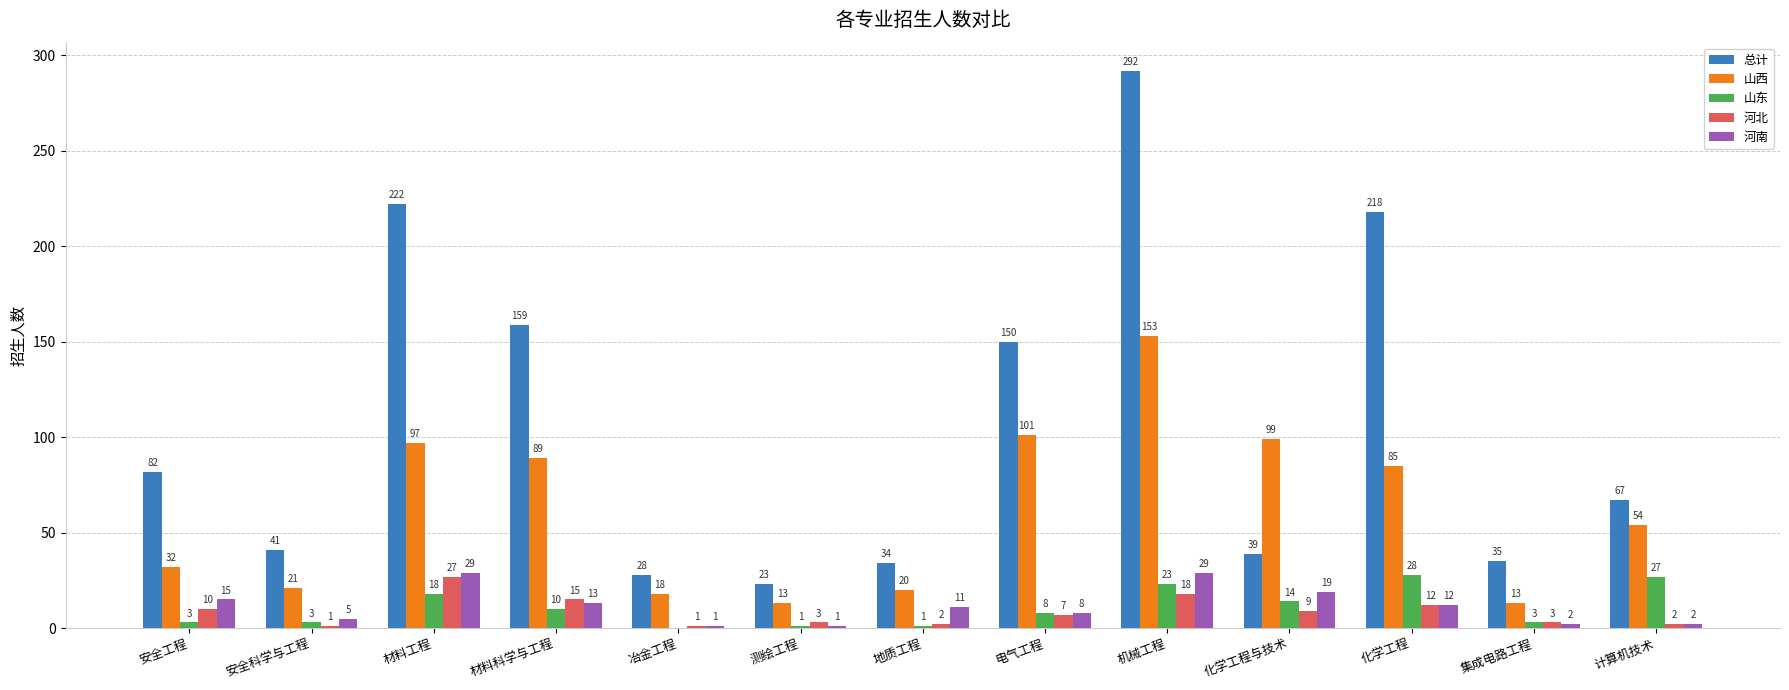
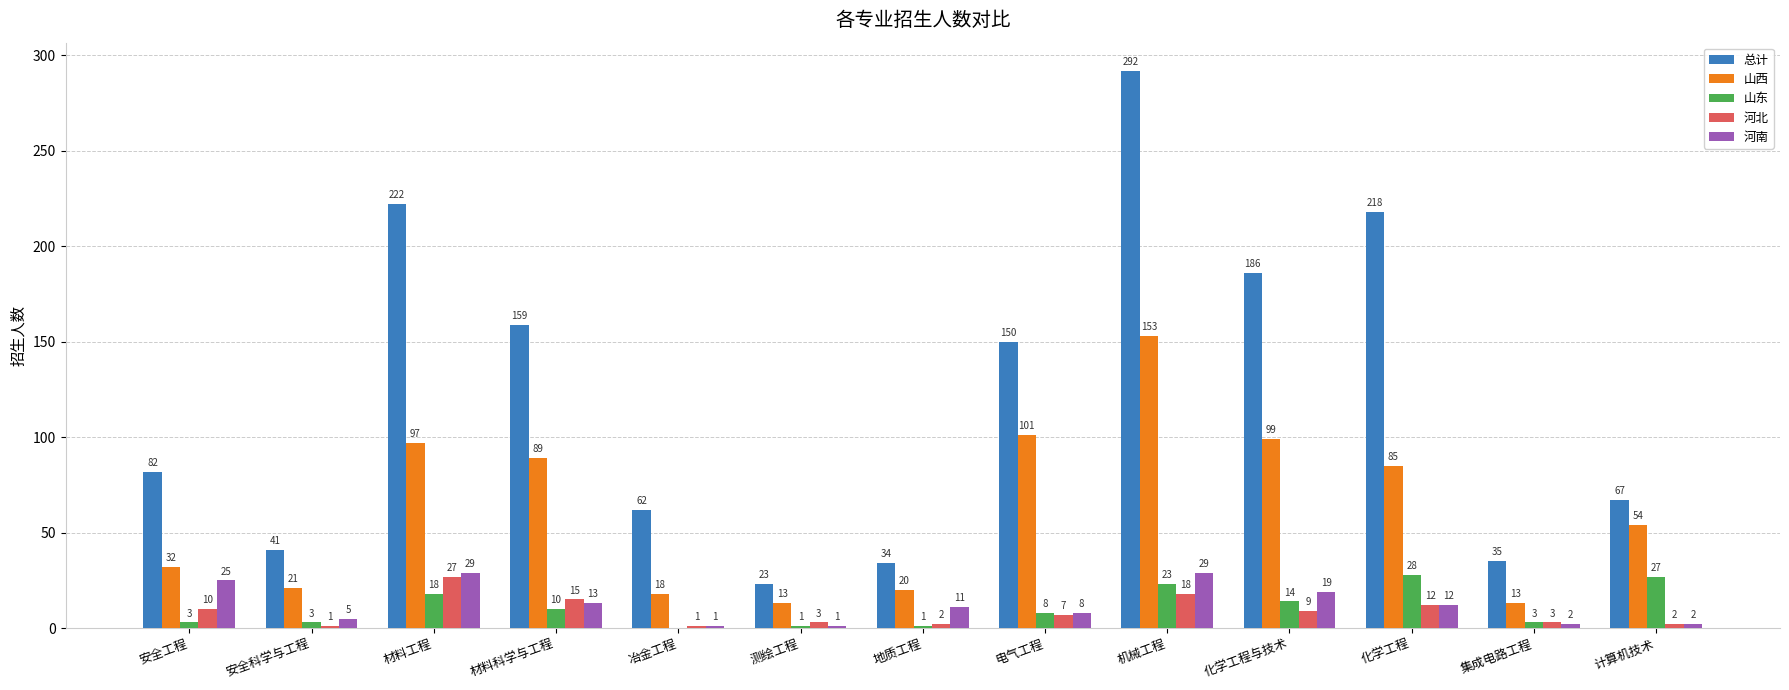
  {
    "总计": {
      "安全工程": 82,
      "安全科学与工程": 41,
      "材料工程": 222,
      "材料科学与工程": 159,
-     "冶金工程": 28,
+     "冶金工程": 62,
      "测绘工程": 23,
      "地质工程": 34,
      "电气工程": 150,
      "机械工程": 292,
-     "化学工程与技术": 39,
+     "化学工程与技术": 186,
      "化学工程": 218,
      "集成电路工程": 35,
      "计算机技术": 67
    },
    "山西": {
      "安全工程": 32,
      "安全科学与工程": 21,
      "材料工程": 97,
      "材料科学与工程": 89,
      "冶金工程": 18,
      "测绘工程": 13,
      "地质工程": 20,
      "电气工程": 101,
      "机械工程": 153,
      "化学工程与技术": 99,
      "化学工程": 85,
      "集成电路工程": 13,
      "计算机技术": 54
    },
    "山东": {
      "安全工程": 3,
      "安全科学与工程": 3,
      "材料工程": 18,
      "材料科学与工程": 10,
      "测绘工程": 1,
      "地质工程": 1,
      "电气工程": 8,
      "机械工程": 23,
      "化学工程与技术": 14,
      "化学工程": 28,
      "集成电路工程": 3,
      "计算机技术": 27
    },
    "河北": {
      "安全工程": 10,
      "安全科学与工程": 1,
      "材料工程": 27,
      "材料科学与工程": 15,
      "冶金工程": 1,
      "测绘工程": 3,
      "地质工程": 2,
      "电气工程": 7,
      "机械工程": 18,
      "化学工程与技术": 9,
      "化学工程": 12,
      "集成电路工程": 3,
      "计算机技术": 2
    },
    "河南": {
-     "安全工程": 15,
+     "安全工程": 25,
      "安全科学与工程": 5,
      "材料工程": 29,
      "材料科学与工程": 13,
      "冶金工程": 1,
      "测绘工程": 1,
      "地质工程": 11,
      "电气工程": 8,
      "机械工程": 29,
      "化学工程与技术": 19,
      "化学工程": 12,
      "集成电路工程": 2,
      "计算机技术": 2
    }
  }
